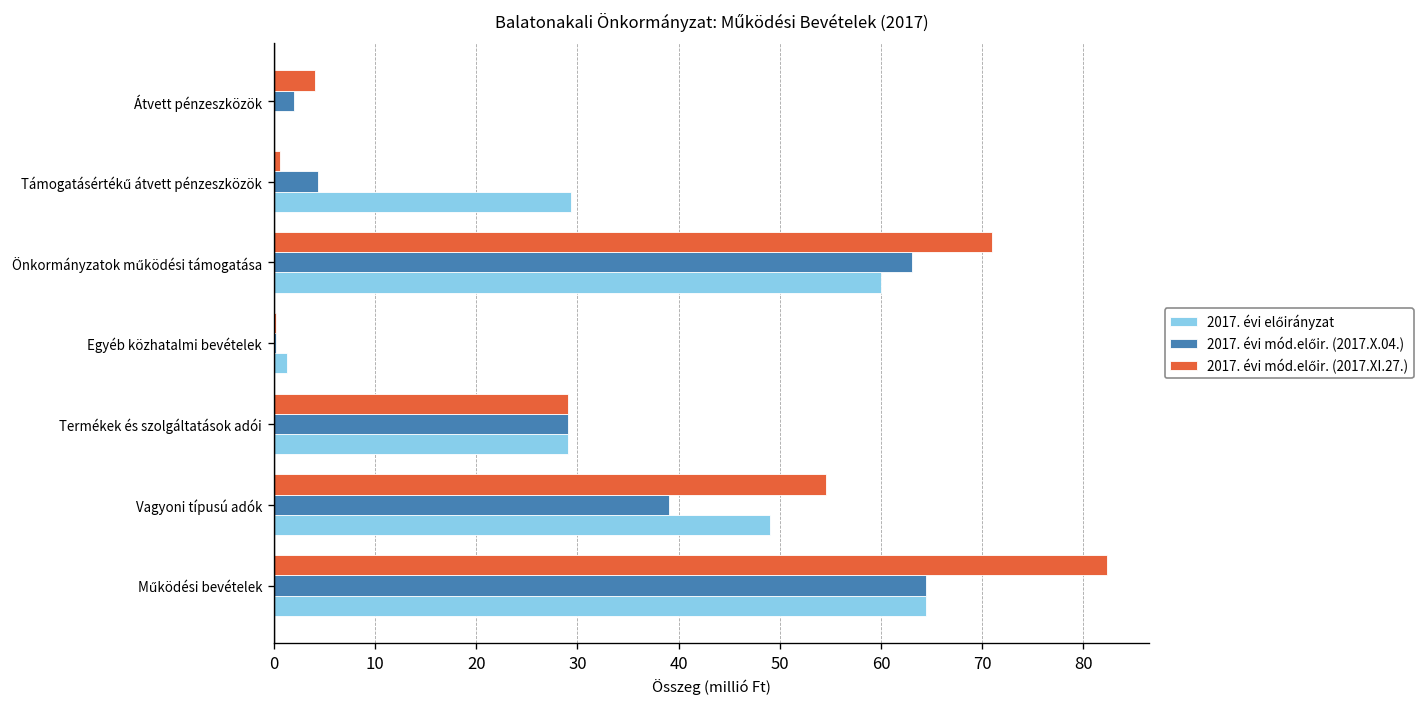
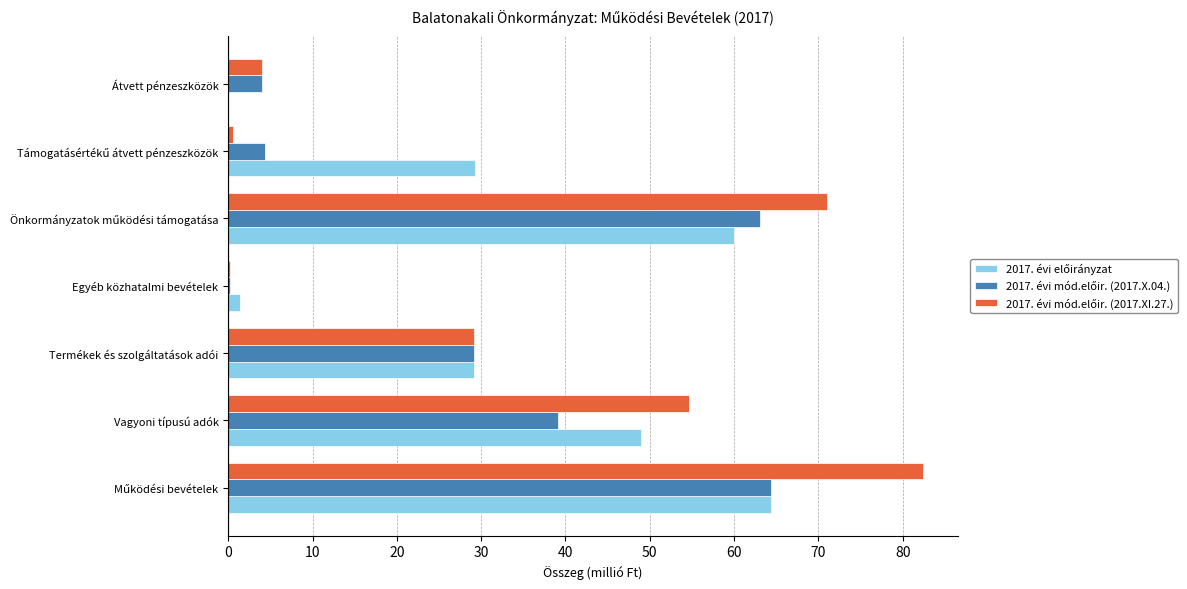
  {
    "2017. évi előirányzat": {
      "Átvett pénzeszközök": 0,
      "Támogatásértékű átvett pénzeszközök": 29,
      "Önkormányzatok működési támogatása": 60,
      "Egyéb közhatalmi bevételek": 1,
      "Termékek és szolgáltatások adói": 29,
      "Vagyoni típusú adók": 49,
      "Működési bevételek": 64
    },
    "2017. évi mód.előir. (2017.X.04.)": {
-     "Átvett pénzeszközök": 2,
+     "Átvett pénzeszközök": 4,
      "Támogatásértékű átvett pénzeszközök": 4,
      "Önkormányzatok működési támogatása": 63,
      "Termékek és szolgáltatások adói": 29,
      "Vagyoni típusú adók": 39,
      "Működési bevételek": 64
    },
    "2017. évi mód.előir. (2017.XI.27.)": {
      "Átvett pénzeszközök": 4,
      "Támogatásértékű átvett pénzeszközök": 1,
      "Önkormányzatok működési támogatása": 71,
      "Termékek és szolgáltatások adói": 29,
      "Vagyoni típusú adók": 55,
      "Működési bevételek": 82
    }
  }
